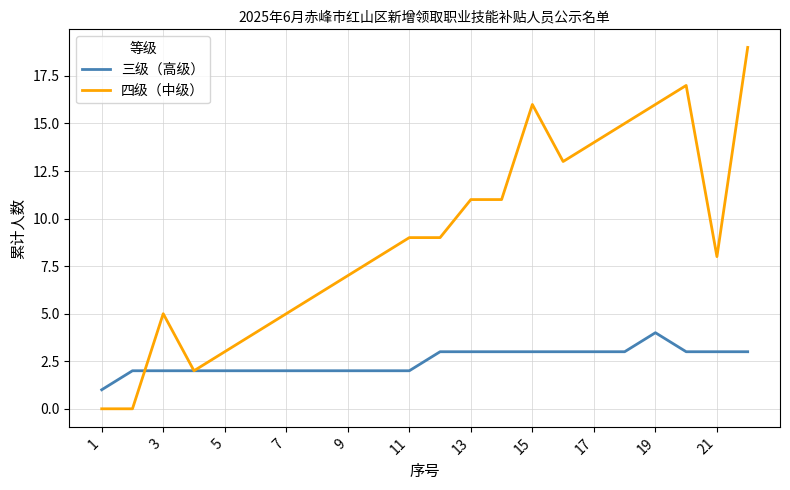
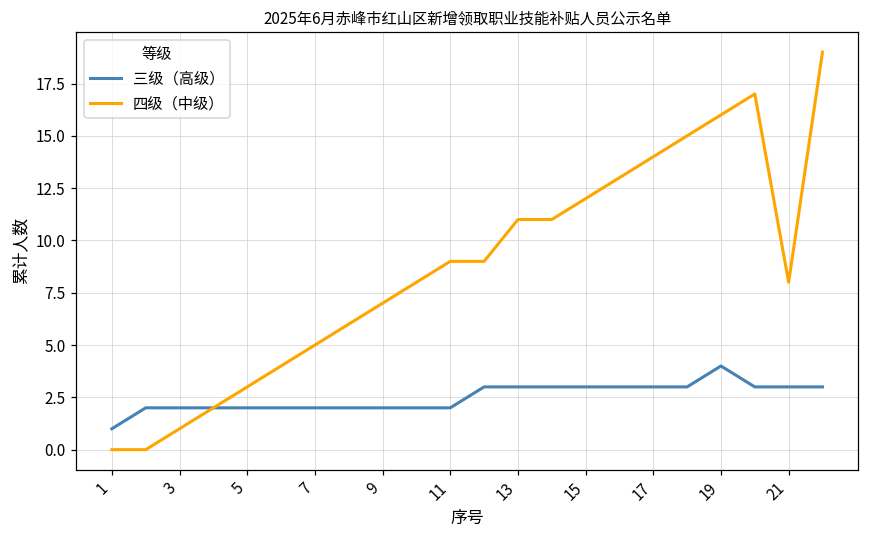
  {
    "三级（高级）": {
      "1": 1,
      "3": 2,
      "5": 2,
      "7": 2,
      "9": 2,
      "11": 2,
      "13": 3,
      "15": 3,
      "17": 3,
      "19": 4,
      "21": 3
    },
    "四级（中级）": {
      "1": 0,
-     "3": 5,
+     "3": 1,
      "5": 3,
      "7": 5,
      "9": 7,
      "11": 9,
      "13": 11,
-     "15": 16,
+     "15": 12,
      "17": 14,
      "19": 16,
      "21": 8
    }
  }
